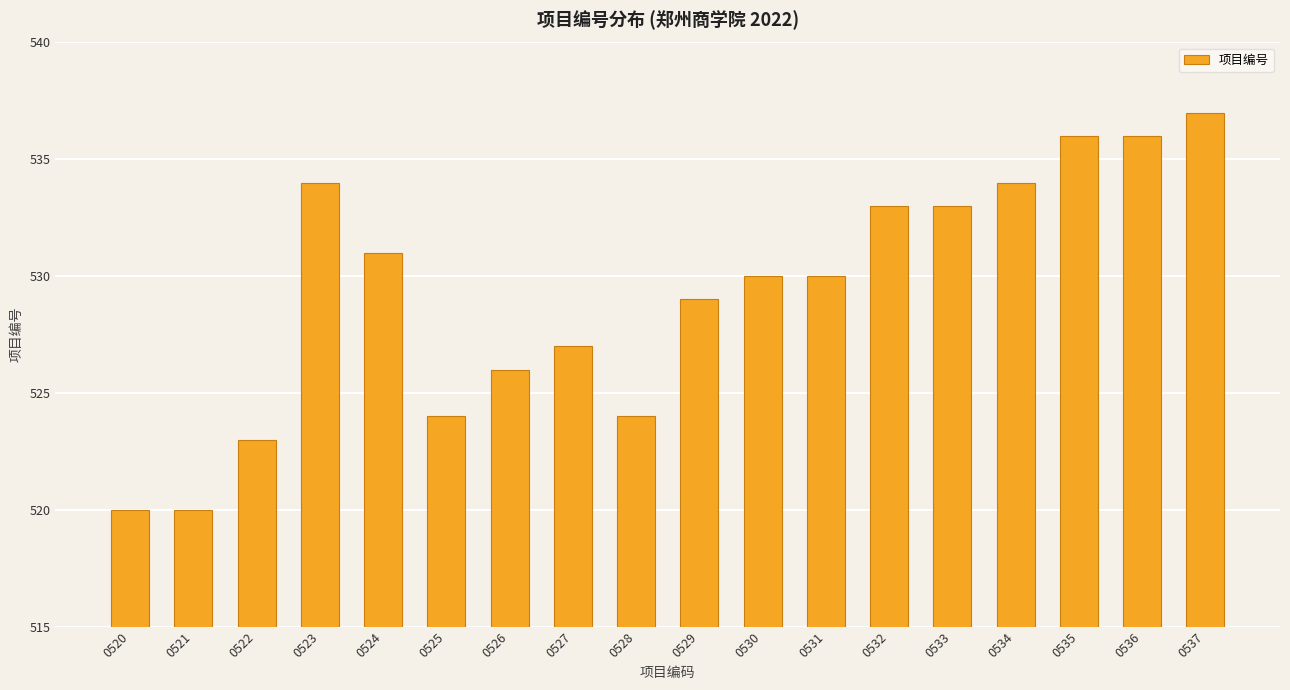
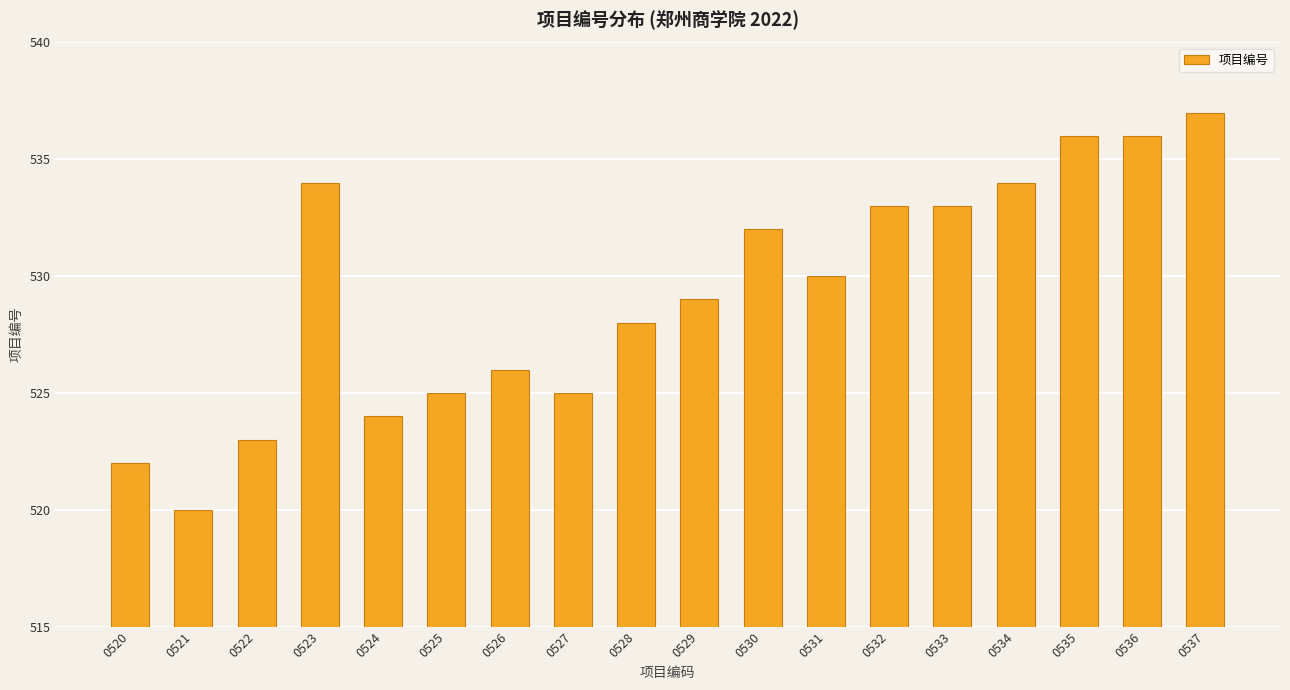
  {
-   "0520": 520,
+   "0520": 522,
    "0521": 520,
    "0522": 523,
    "0523": 534,
-   "0524": 531,
-   "0525": 524,
+   "0524": 524,
+   "0525": 525,
    "0526": 526,
-   "0527": 527,
-   "0528": 524,
+   "0527": 525,
+   "0528": 528,
    "0529": 529,
-   "0530": 530,
+   "0530": 532,
    "0531": 530,
    "0532": 533,
    "0533": 533,
    "0534": 534,
    "0535": 536,
    "0536": 536,
    "0537": 537
  }
